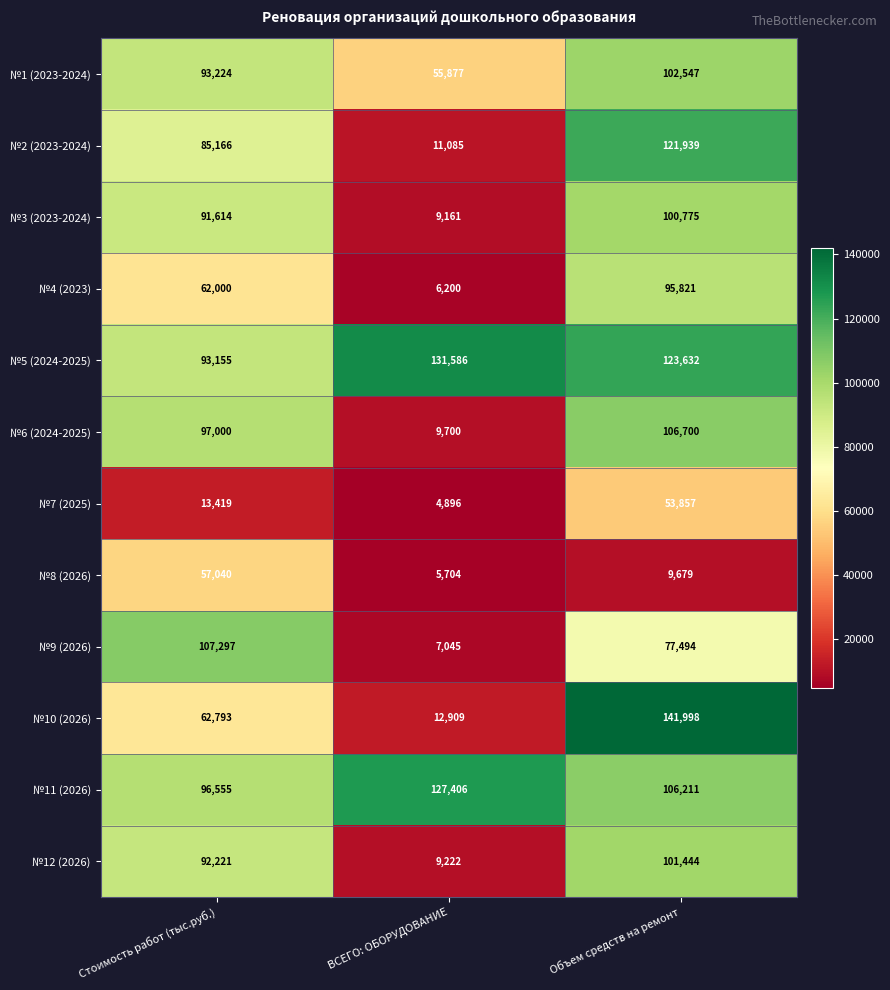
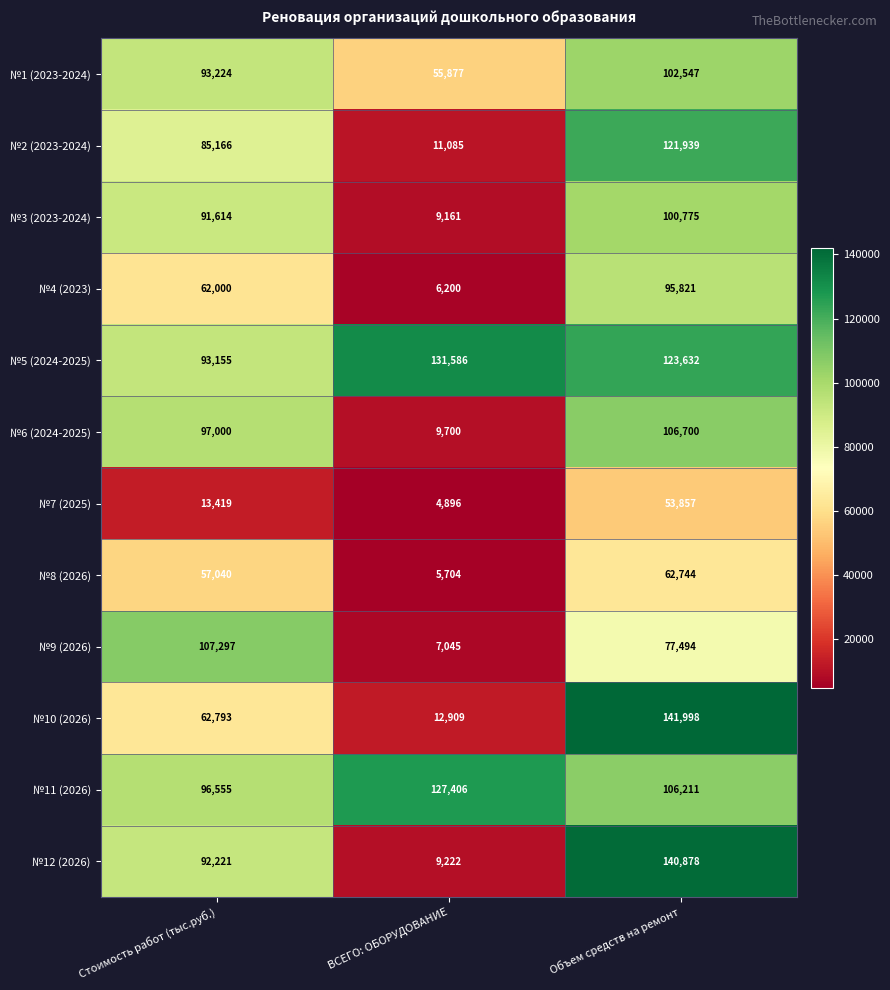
  {
    "№1 (2023-2024)": {
      "Стоимость работ (тыс.руб.)": "93,224",
      "ВСЕГО: ОБОРУДОВАНИЕ": "55,877",
      "Объем средств на ремонт": "102,547"
    },
    "№2 (2023-2024)": {
      "Стоимость работ (тыс.руб.)": "85,166",
      "ВСЕГО: ОБОРУДОВАНИЕ": "11,085",
      "Объем средств на ремонт": "121,939"
    },
    "№3 (2023-2024)": {
      "Стоимость работ (тыс.руб.)": "91,614",
      "ВСЕГО: ОБОРУДОВАНИЕ": "9,161",
      "Объем средств на ремонт": "100,775"
    },
    "№4 (2023)": {
      "Стоимость работ (тыс.руб.)": "62,000",
      "ВСЕГО: ОБОРУДОВАНИЕ": "6,200",
      "Объем средств на ремонт": "95,821"
    },
    "№5 (2024-2025)": {
      "Стоимость работ (тыс.руб.)": "93,155",
      "ВСЕГО: ОБОРУДОВАНИЕ": "131,586",
      "Объем средств на ремонт": "123,632"
    },
    "№6 (2024-2025)": {
      "Стоимость работ (тыс.руб.)": "97,000",
      "ВСЕГО: ОБОРУДОВАНИЕ": "9,700",
      "Объем средств на ремонт": "106,700"
    },
    "№7 (2025)": {
      "Стоимость работ (тыс.руб.)": "13,419",
      "ВСЕГО: ОБОРУДОВАНИЕ": "4,896",
      "Объем средств на ремонт": "53,857"
    },
    "№8 (2026)": {
      "Стоимость работ (тыс.руб.)": "57,040",
      "ВСЕГО: ОБОРУДОВАНИЕ": "5,704",
-     "Объем средств на ремонт": "9,679"
+     "Объем средств на ремонт": "62,744"
    },
    "№9 (2026)": {
      "Стоимость работ (тыс.руб.)": "107,297",
      "ВСЕГО: ОБОРУДОВАНИЕ": "7,045",
      "Объем средств на ремонт": "77,494"
    },
    "№10 (2026)": {
      "Стоимость работ (тыс.руб.)": "62,793",
      "ВСЕГО: ОБОРУДОВАНИЕ": "12,909",
      "Объем средств на ремонт": "141,998"
    },
    "№11 (2026)": {
      "Стоимость работ (тыс.руб.)": "96,555",
      "ВСЕГО: ОБОРУДОВАНИЕ": "127,406",
      "Объем средств на ремонт": "106,211"
    },
    "№12 (2026)": {
      "Стоимость работ (тыс.руб.)": "92,221",
      "ВСЕГО: ОБОРУДОВАНИЕ": "9,222",
-     "Объем средств на ремонт": "101,444"
+     "Объем средств на ремонт": "140,878"
    }
  }
